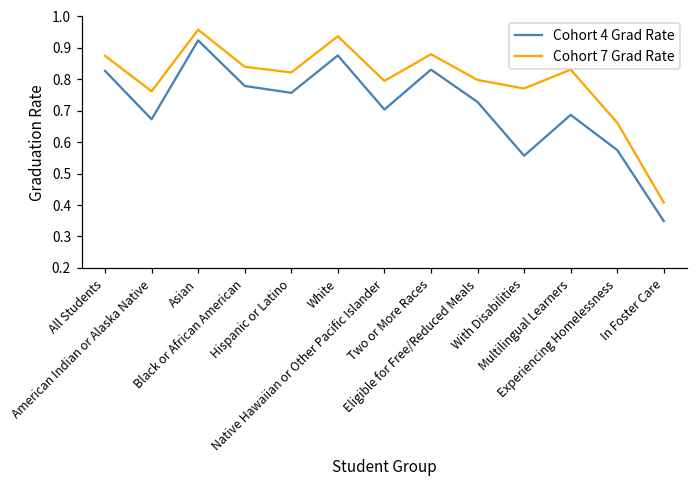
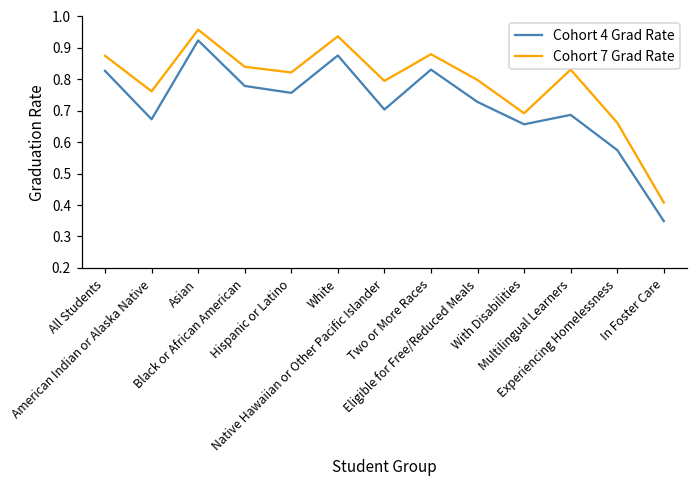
  {
    "Cohort 4 Grad Rate": {
      "All Students": 0.83,
      "American Indian or Alaska Native": 0.67,
      "Asian": 0.92,
      "Black or African American": 0.78,
      "Hispanic or Latino": 0.76,
      "White": 0.88,
      "Native Hawaiian or Other Pacific Islander": 0.70,
      "Two or More Races": 0.83,
      "Eligible for Free/Reduced Meals": 0.73,
-     "With Disabilities": 0.56,
+     "With Disabilities": 0.66,
      "Multilingual Learners": 0.69,
      "Experiencing Homelessness": 0.58,
      "In Foster Care": 0.35
    },
    "Cohort 7 Grad Rate": {
      "All Students": 0.88,
      "American Indian or Alaska Native": 0.76,
      "Asian": 0.96,
      "Black or African American": 0.84,
      "Hispanic or Latino": 0.82,
      "White": 0.94,
      "Native Hawaiian or Other Pacific Islander": 0.80,
      "Two or More Races": 0.88,
      "Eligible for Free/Reduced Meals": 0.80,
-     "With Disabilities": 0.77,
+     "With Disabilities": 0.69,
      "Experiencing Homelessness": 0.66,
      "In Foster Care": 0.41
    }
  }
